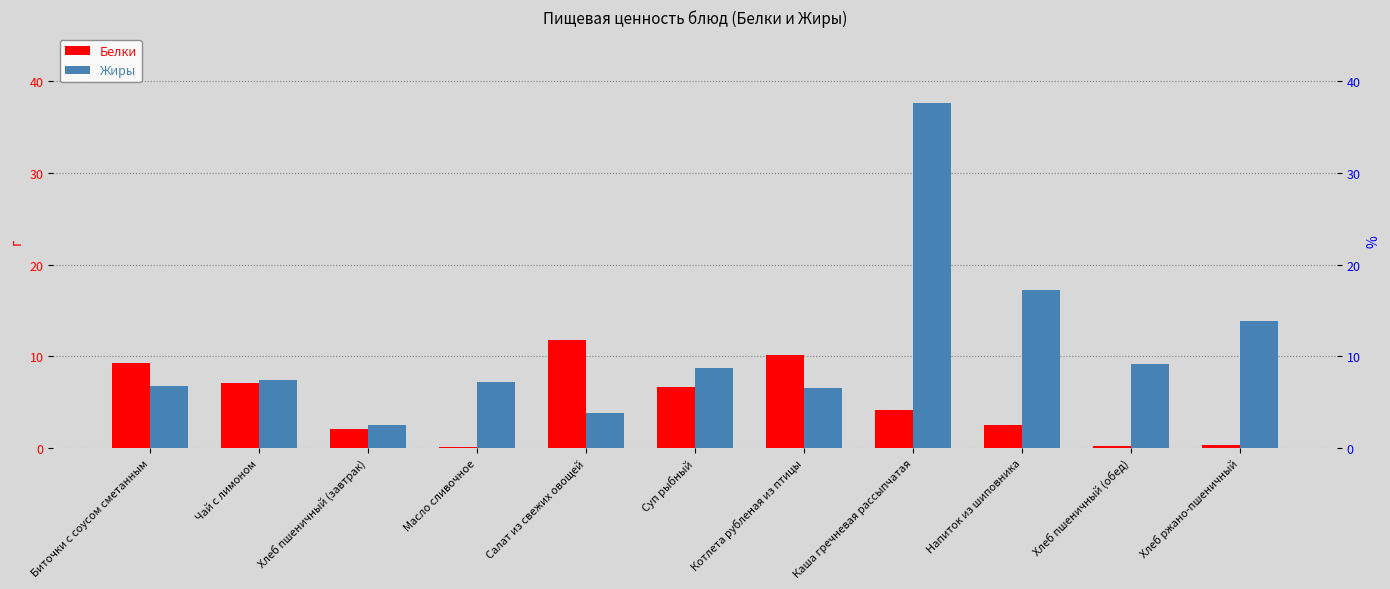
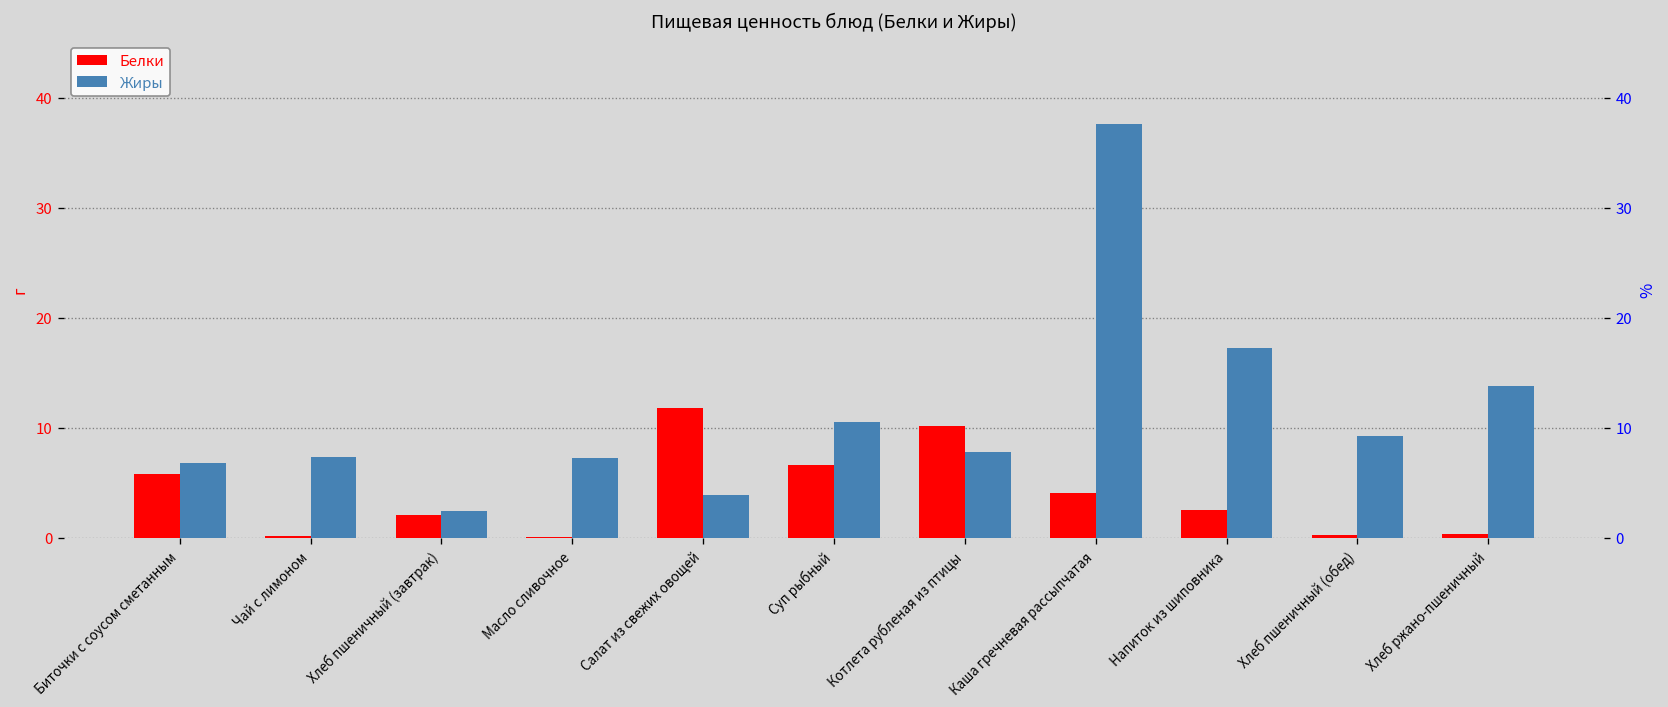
  {
    "Белки": {
-     "Биточки с соусом сметанным": 9,
-     "Чай с лимоном": 7,
+     "Биточки с соусом сметанным": 6,
+     "Чай с лимоном": 0,
      "Хлеб пшеничный (завтрак)": 2,
      "Салат из свежих овощей": 12,
      "Суп рыбный": 7,
      "Котлета рубленая из птицы": 10,
      "Каша гречневая рассыпчатая": 4,
      "Напиток из шиповника": 3,
      "Хлеб ржано-пшеничный": 0
    },
    "Жиры": {
      "Биточки с соусом сметанным": 7,
      "Чай с лимоном": 7,
      "Хлеб пшеничный (завтрак)": 2,
      "Масло сливочное": 7,
      "Салат из свежих овощей": 4,
-     "Суп рыбный": 9,
-     "Котлета рубленая из птицы": 7,
+     "Суп рыбный": 11,
+     "Котлета рубленая из птицы": 8,
      "Каша гречневая рассыпчатая": 38,
      "Напиток из шиповника": 17,
      "Хлеб пшеничный (обед)": 9,
      "Хлеб ржано-пшеничный": 14
    }
  }
